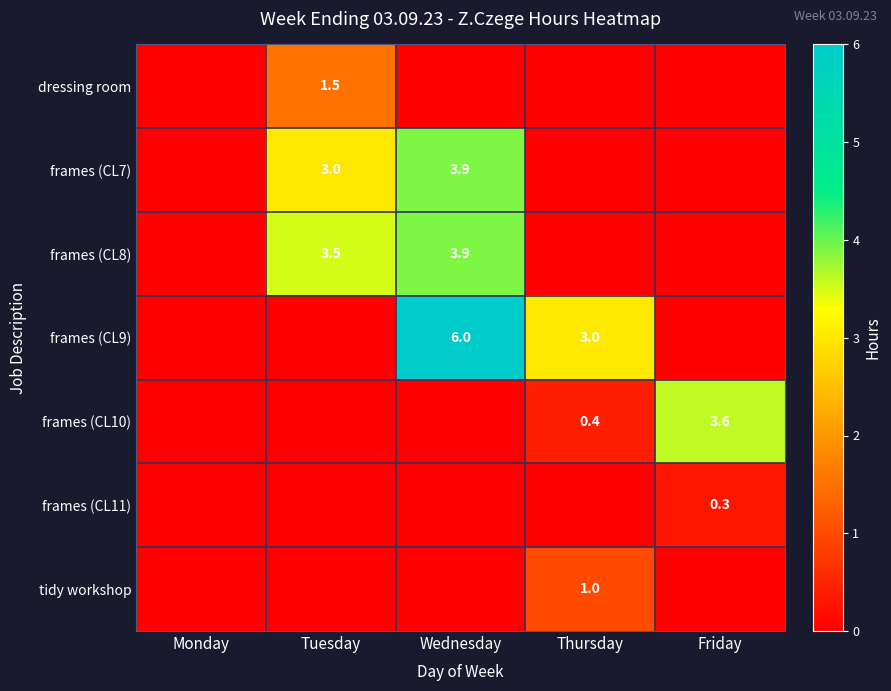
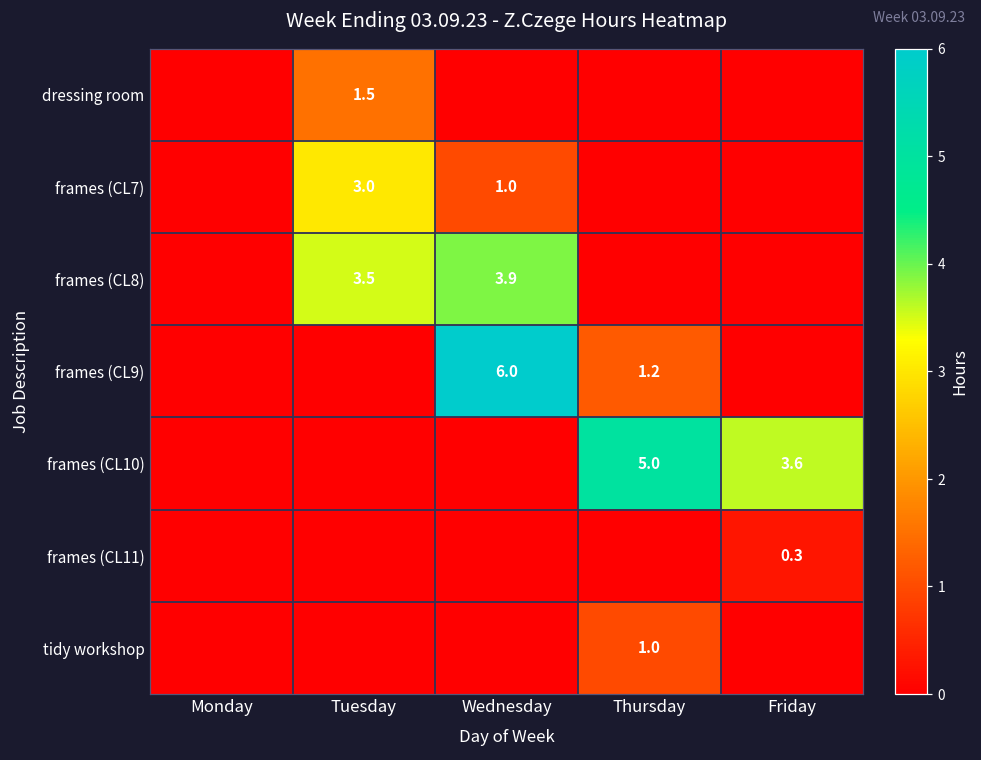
  {
    "dressing room": {
      "Tuesday": 1.5
    },
    "frames (CL7)": {
      "Tuesday": 3.0,
-     "Wednesday": 3.9
+     "Wednesday": 1.0
    },
    "frames (CL8)": {
      "Tuesday": 3.5,
      "Wednesday": 3.9
    },
    "frames (CL9)": {
      "Wednesday": 6.0,
-     "Thursday": 3.0
+     "Thursday": 1.2
    },
    "frames (CL10)": {
-     "Thursday": 0.4,
+     "Thursday": 5.0,
      "Friday": 3.6
    },
    "frames (CL11)": {
      "Friday": 0.3
    },
    "tidy workshop": {
      "Thursday": 1.0
    }
  }
